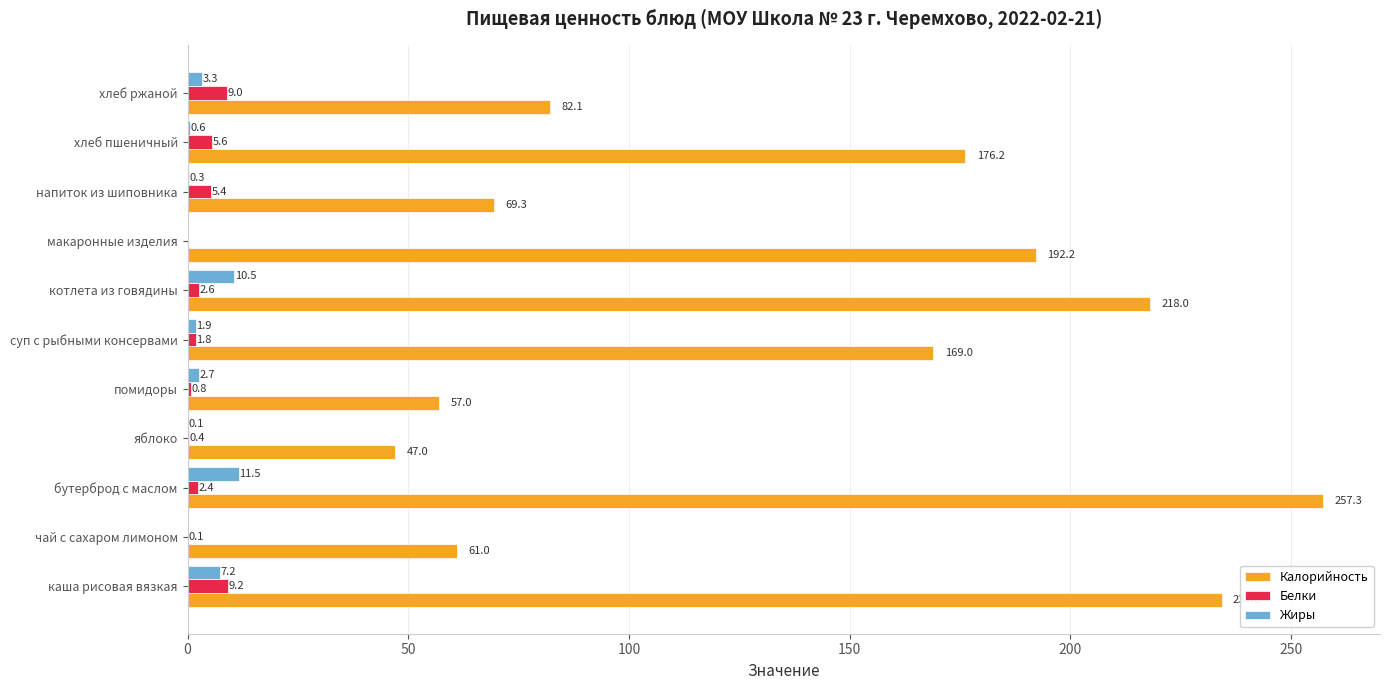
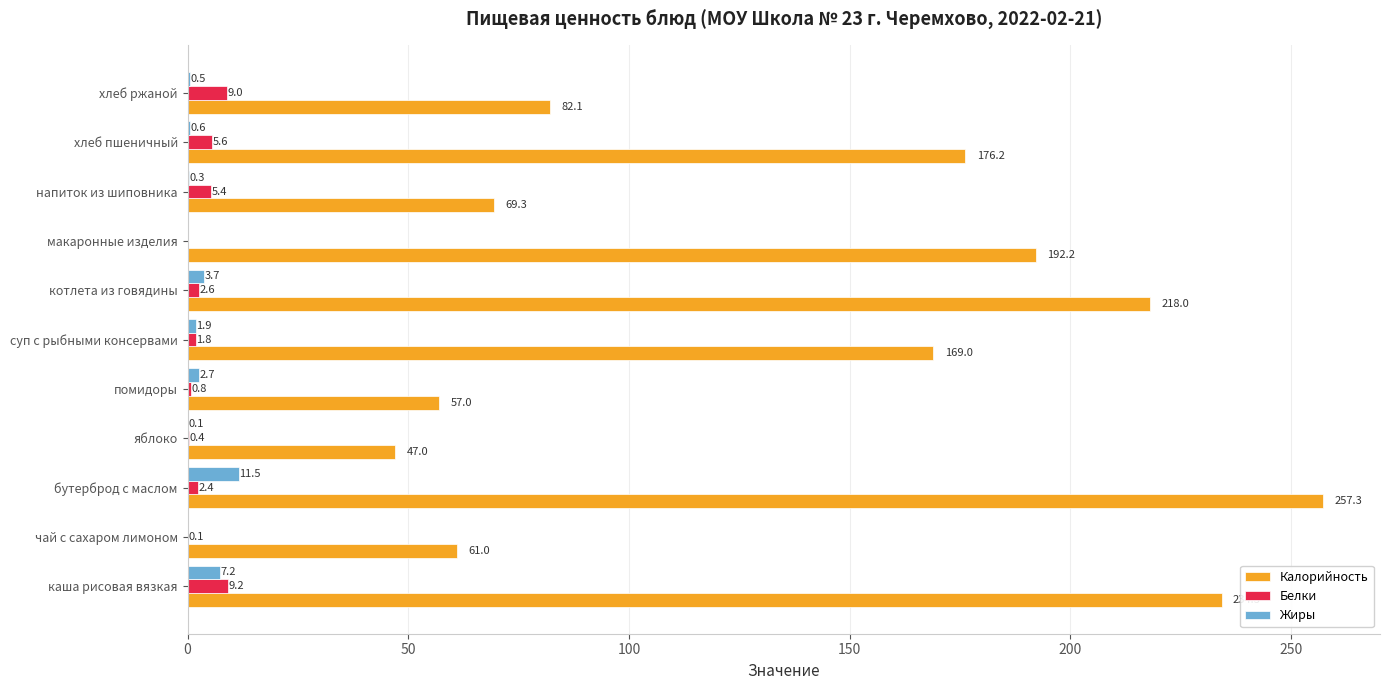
  {
    "Калорийность": {
      "хлеб ржаной": 82.1,
      "хлеб пшеничный": 176.2,
      "напиток из шиповника": 69.3,
      "макаронные изделия": 192.2,
      "котлета из говядины": 218.0,
      "суп с рыбными консервами": 169.0,
      "помидоры": 57.0,
      "яблоко": 47.0,
      "бутерброд с маслом": 257.3,
      "чай с сахаром лимоном": 61.0
    },
    "Белки": {
      "хлеб ржаной": 9.0,
      "хлеб пшеничный": 5.6,
      "напиток из шиповника": 5.4,
      "котлета из говядины": 2.6,
      "суп с рыбными консервами": 1.8,
      "помидоры": 0.8,
      "яблоко": 0.4,
      "бутерброд с маслом": 2.4,
      "чай с сахаром лимоном": 0.1,
      "каша рисовая вязкая": 9.2
    },
    "Жиры": {
-     "хлеб ржаной": 3.3,
+     "хлеб ржаной": 0.5,
      "хлеб пшеничный": 0.6,
      "напиток из шиповника": 0.3,
-     "котлета из говядины": 10.5,
+     "котлета из говядины": 3.7,
      "суп с рыбными консервами": 1.9,
      "помидоры": 2.7,
      "яблоко": 0.1,
      "бутерброд с маслом": 11.5,
      "каша рисовая вязкая": 7.2
    }
  }
